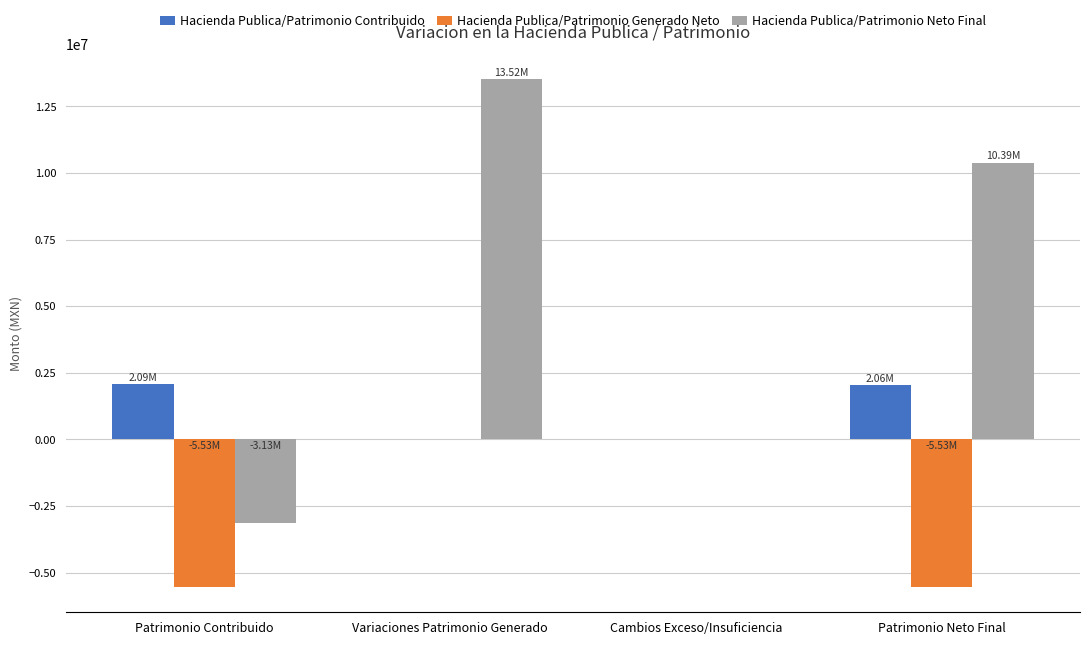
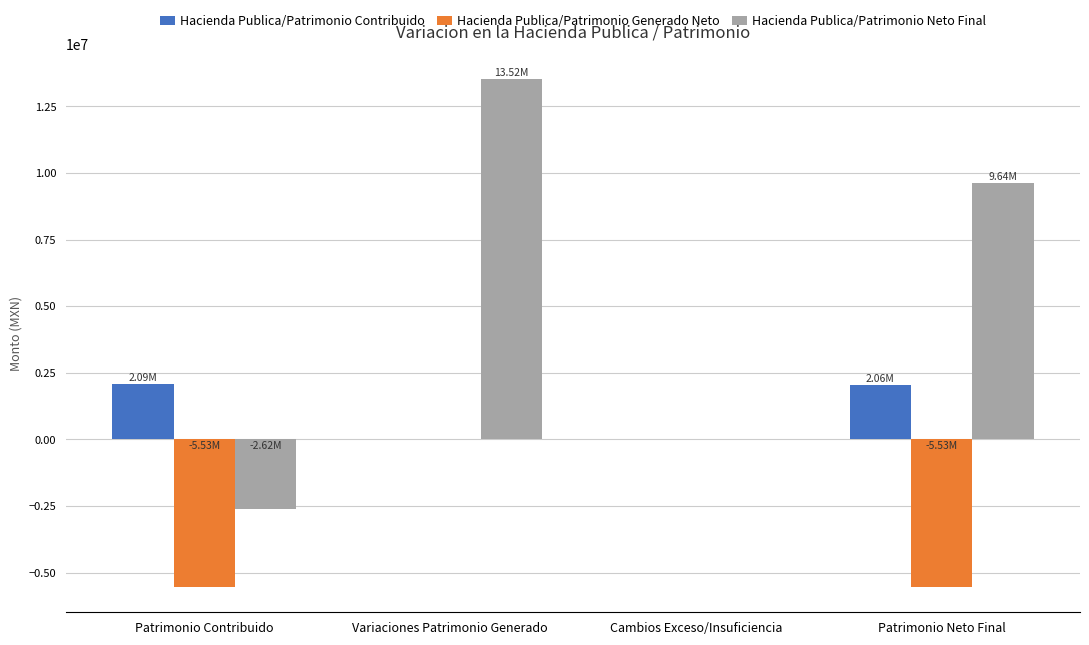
  {
    "Hacienda Publica/Patrimonio Contribuido": {
      "Patrimonio Contribuido": "2.09M",
      "Patrimonio Neto Final": "2.06M"
    },
    "Hacienda Publica/Patrimonio Generado Neto": {
      "Patrimonio Contribuido": "-5.53M",
      "Patrimonio Neto Final": "-5.53M"
    },
    "Hacienda Publica/Patrimonio Neto Final": {
-     "Patrimonio Contribuido": "-3.13M",
+     "Patrimonio Contribuido": "-2.62M",
      "Variaciones Patrimonio Generado": "13.52M",
-     "Patrimonio Neto Final": "10.39M"
+     "Patrimonio Neto Final": "9.64M"
    }
  }
